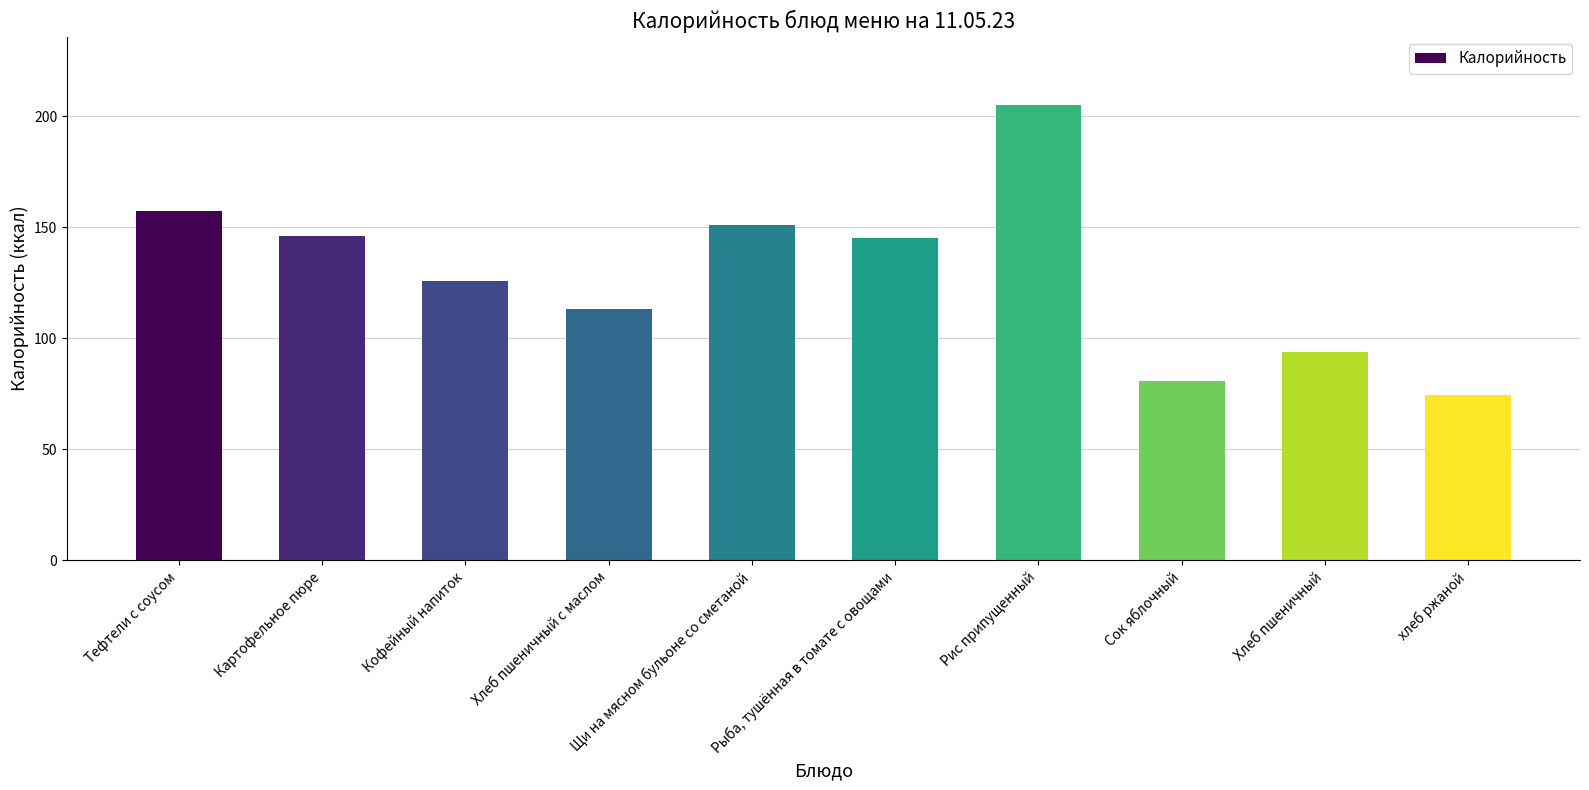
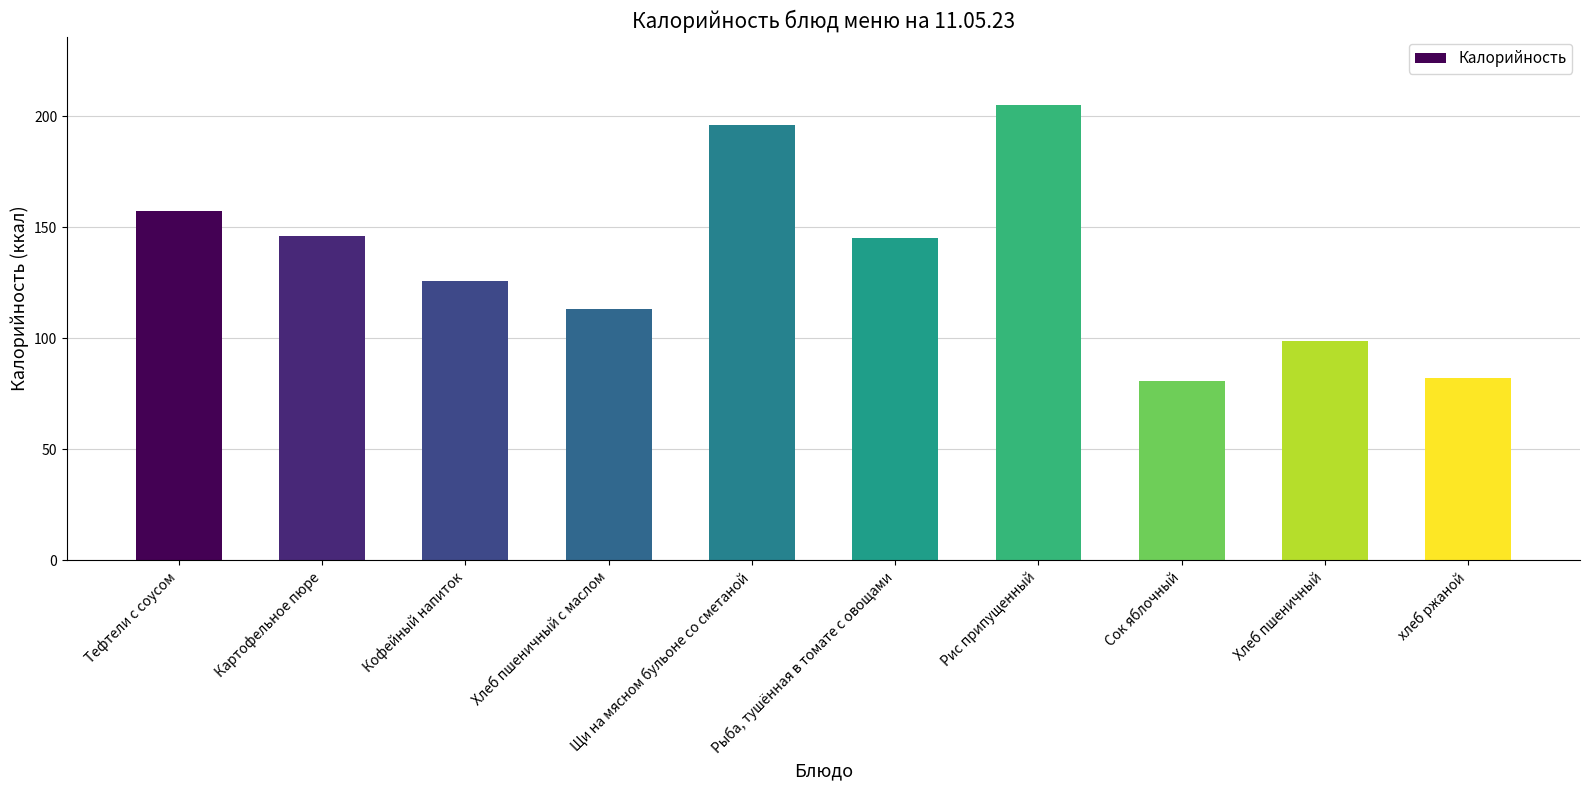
  {
    "Тефтели с соусом": 157,
    "Картофельное пюре": 146,
    "Кофейный напиток": 126,
    "Хлеб пшеничный с маслом": 113,
-   "Щи на мясном бульоне со сметаной": 151,
+   "Щи на мясном бульоне со сметаной": 196,
    "Рыба, тушённая в томате с овощами": 145,
    "Рис припущенный": 205,
    "Сок яблочный": 81,
-   "Хлеб пшеничный": 94,
-   "хлеб ржаной": 75
+   "Хлеб пшеничный": 99,
+   "хлеб ржаной": 82
  }
